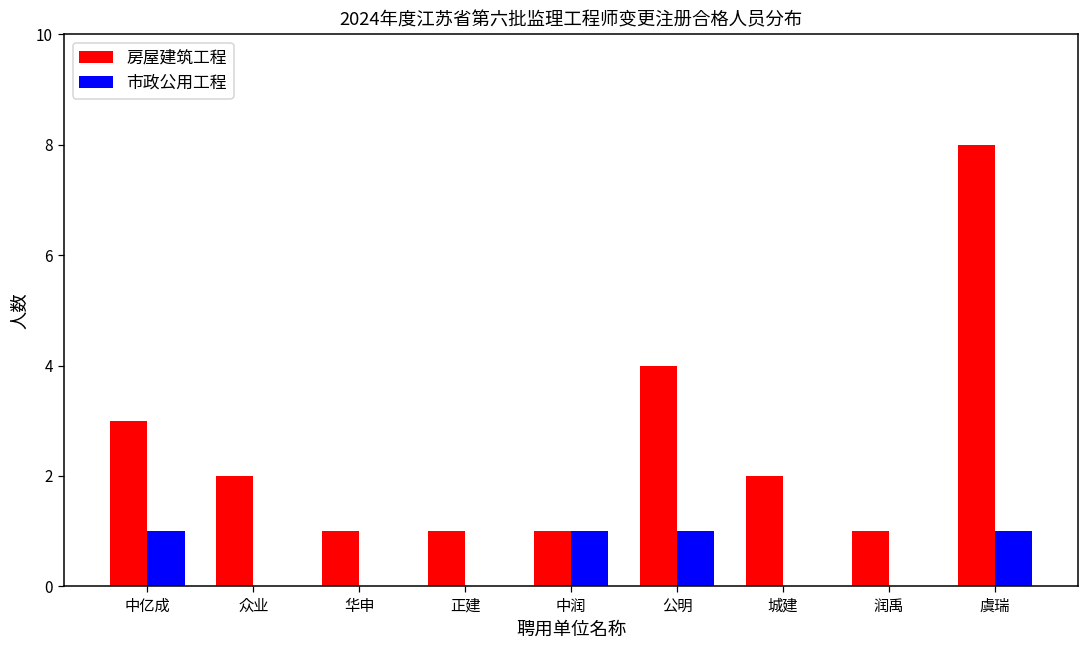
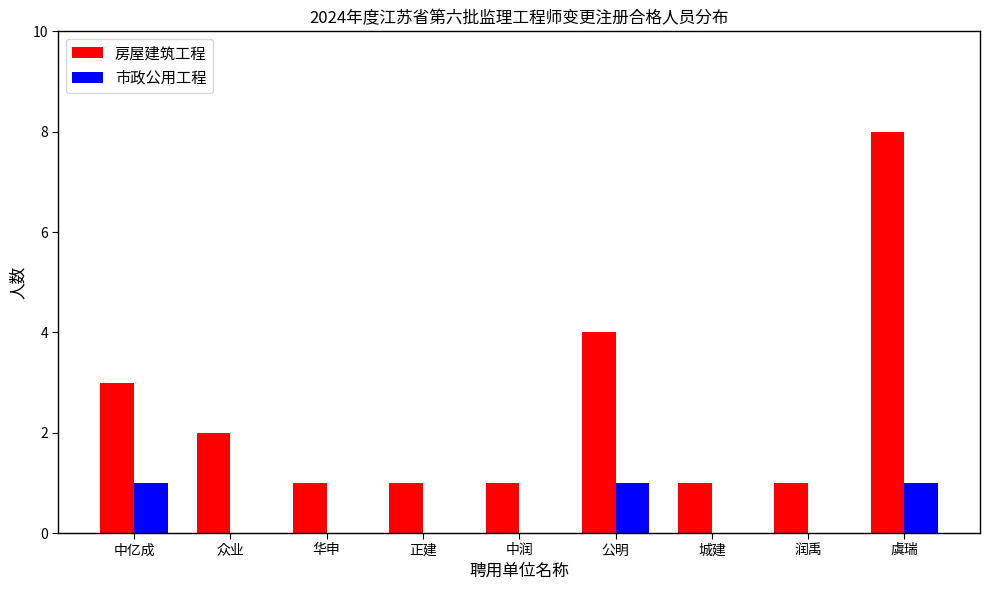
  {
    "房屋建筑工程": {
      "中亿成": 3,
      "众业": 2,
      "华申": 1,
      "正建": 1,
      "中润": 1,
      "公明": 4,
-     "城建": 2,
+     "城建": 1,
      "润禹": 1,
      "虞瑞": 8
    },
    "市政公用工程": {
      "中亿成": 1,
      "众业": 0,
      "华申": 0,
      "正建": 0,
-     "中润": 1,
+     "中润": 0,
      "公明": 1,
      "城建": 0,
      "润禹": 0,
      "虞瑞": 1
    }
  }
